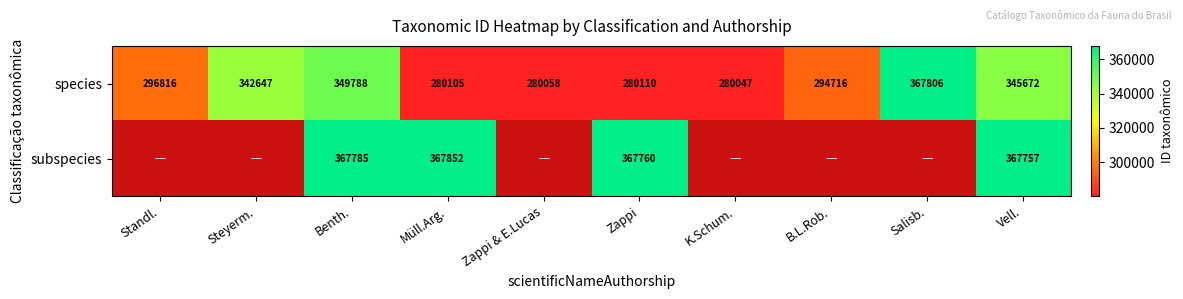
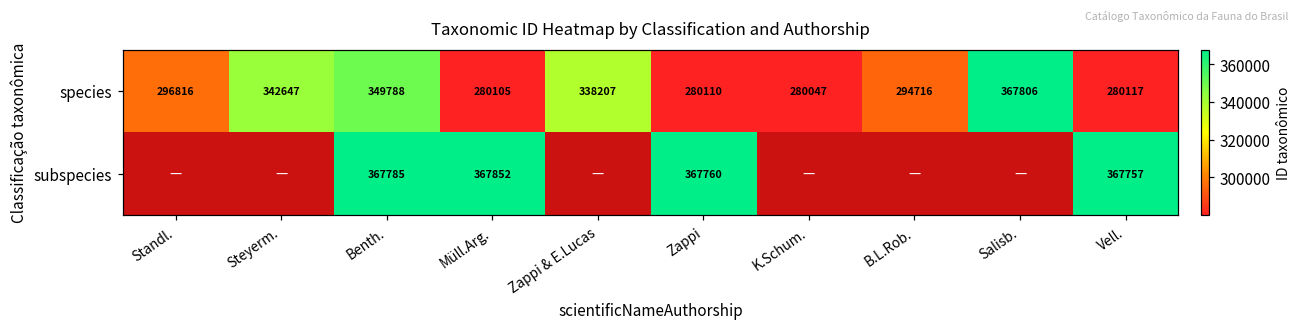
  {
    "species": {
      "Standl.": 296816,
      "Steyerm.": 342647,
      "Benth.": 349788,
      "Müll.Arg.": 280105,
-     "Zappi & E.Lucas": 280058,
+     "Zappi & E.Lucas": 338207,
      "Zappi": 280110,
      "K.Schum.": 280047,
      "B.L.Rob.": 294716,
      "Salisb.": 367806,
-     "Vell.": 345672
+     "Vell.": 280117
    },
    "subspecies": {
      "Benth.": 367785,
      "Müll.Arg.": 367852,
      "Zappi": 367760,
      "Vell.": 367757
    }
  }
